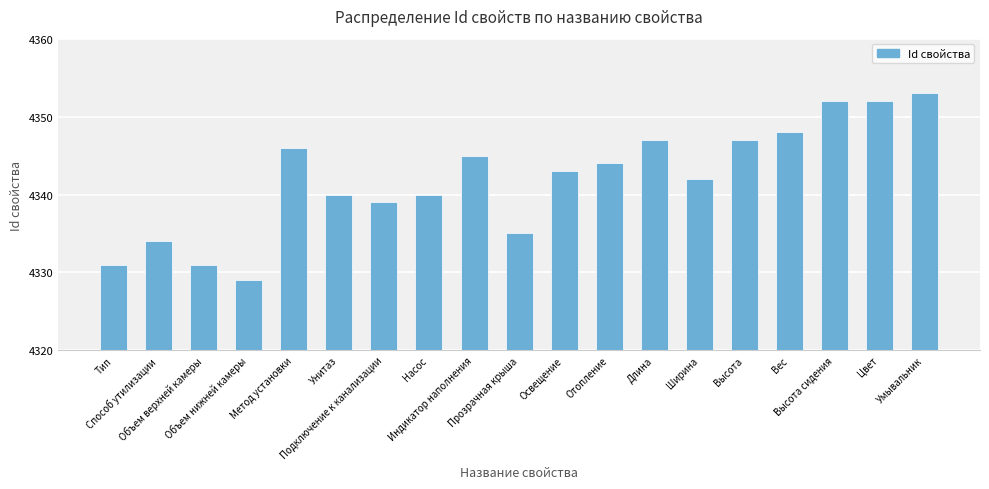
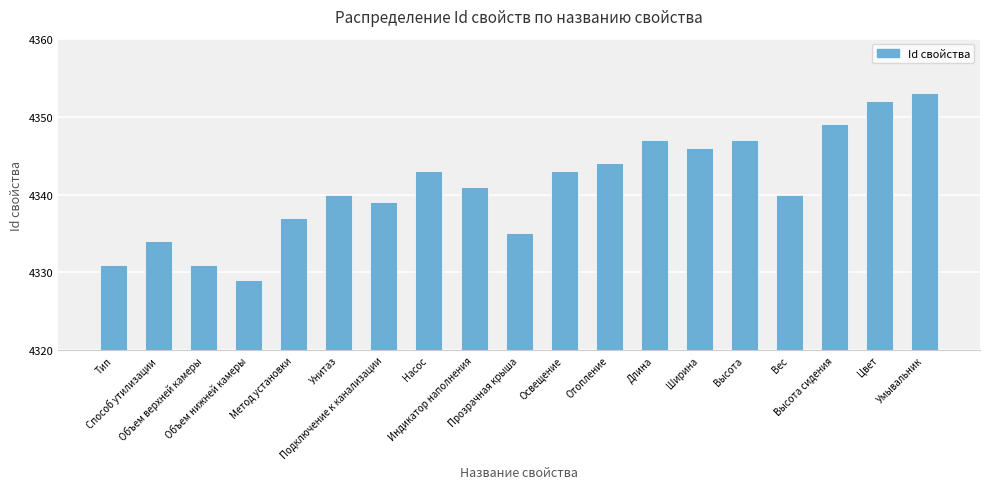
  {
    "Тип": 4331,
    "Способ утилизации": 4334,
    "Объем верхней камеры": 4331,
    "Объем нижней камеры": 4329,
-   "Метод установки": 4346,
+   "Метод установки": 4337,
    "Унитаз": 4340,
    "Подключение к канализации": 4339,
-   "Насос": 4340,
-   "Индикатор наполнения": 4345,
+   "Насос": 4343,
+   "Индикатор наполнения": 4341,
    "Прозрачная крыша": 4335,
    "Освещение": 4343,
    "Отопление": 4344,
    "Длина": 4347,
-   "Ширина": 4342,
+   "Ширина": 4346,
    "Высота": 4347,
-   "Вес": 4348,
-   "Высота сидения": 4352,
+   "Вес": 4340,
+   "Высота сидения": 4349,
    "Цвет": 4352,
    "Умывальник": 4353
  }
